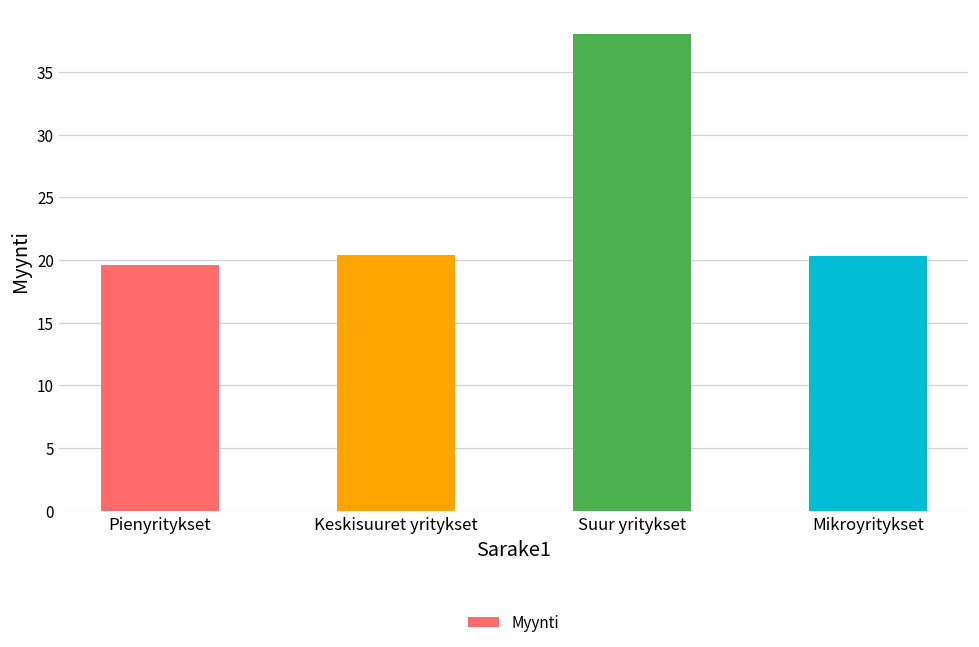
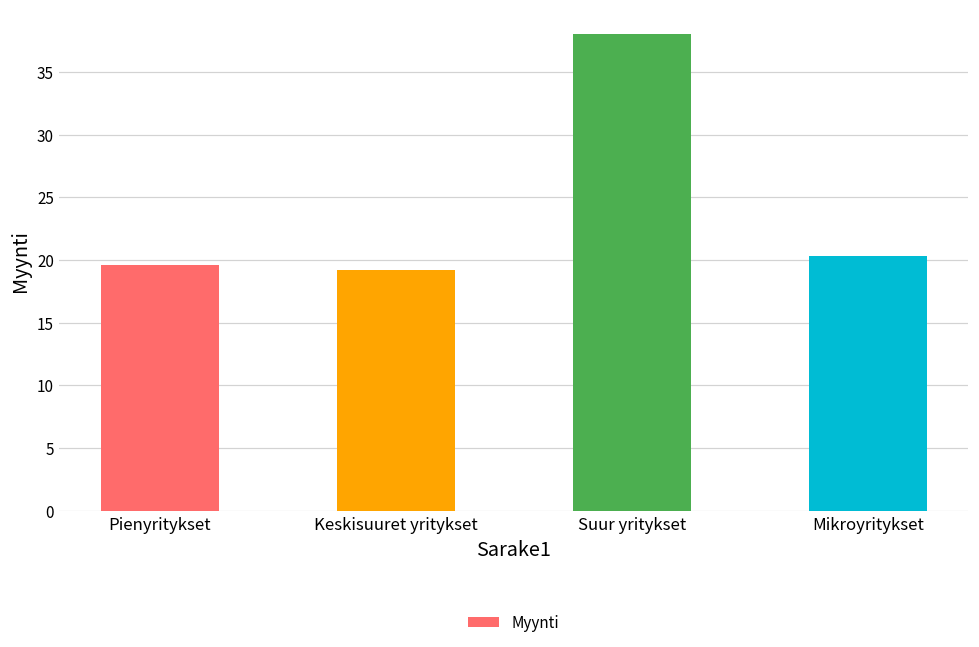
  {
    "Pienyritykset": 19.6,
-   "Keskisuuret yritykset": 20.4,
+   "Keskisuuret yritykset": 19.2,
    "Suur yritykset": 38.0,
    "Mikroyritykset": 20.3
  }
